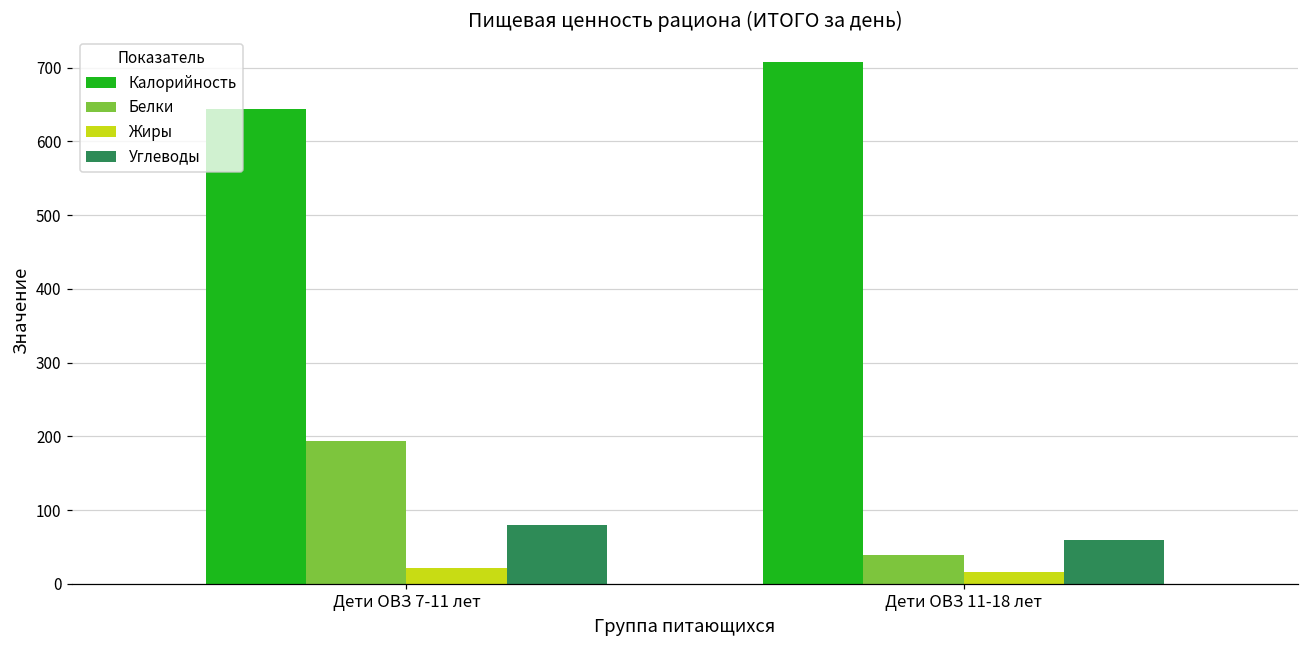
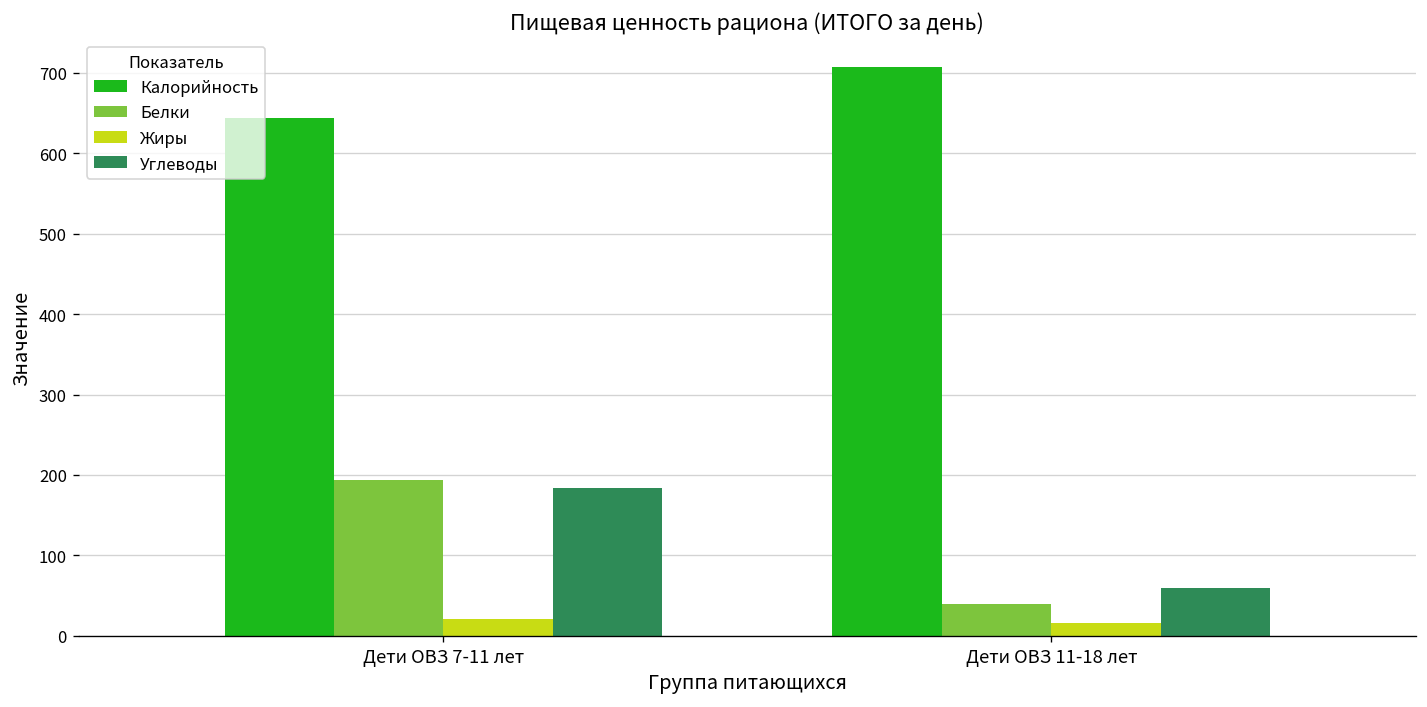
  {
    "Калорийность": {
      "Дети ОВЗ 7-11 лет": 640,
      "Дети ОВЗ 11-18 лет": 710
    },
    "Белки": {
      "Дети ОВЗ 7-11 лет": 190,
      "Дети ОВЗ 11-18 лет": 40
    },
    "Жиры": {
      "Дети ОВЗ 7-11 лет": 20,
      "Дети ОВЗ 11-18 лет": 20
    },
    "Углеводы": {
-     "Дети ОВЗ 7-11 лет": 80,
+     "Дети ОВЗ 7-11 лет": 180,
      "Дети ОВЗ 11-18 лет": 60
    }
  }
